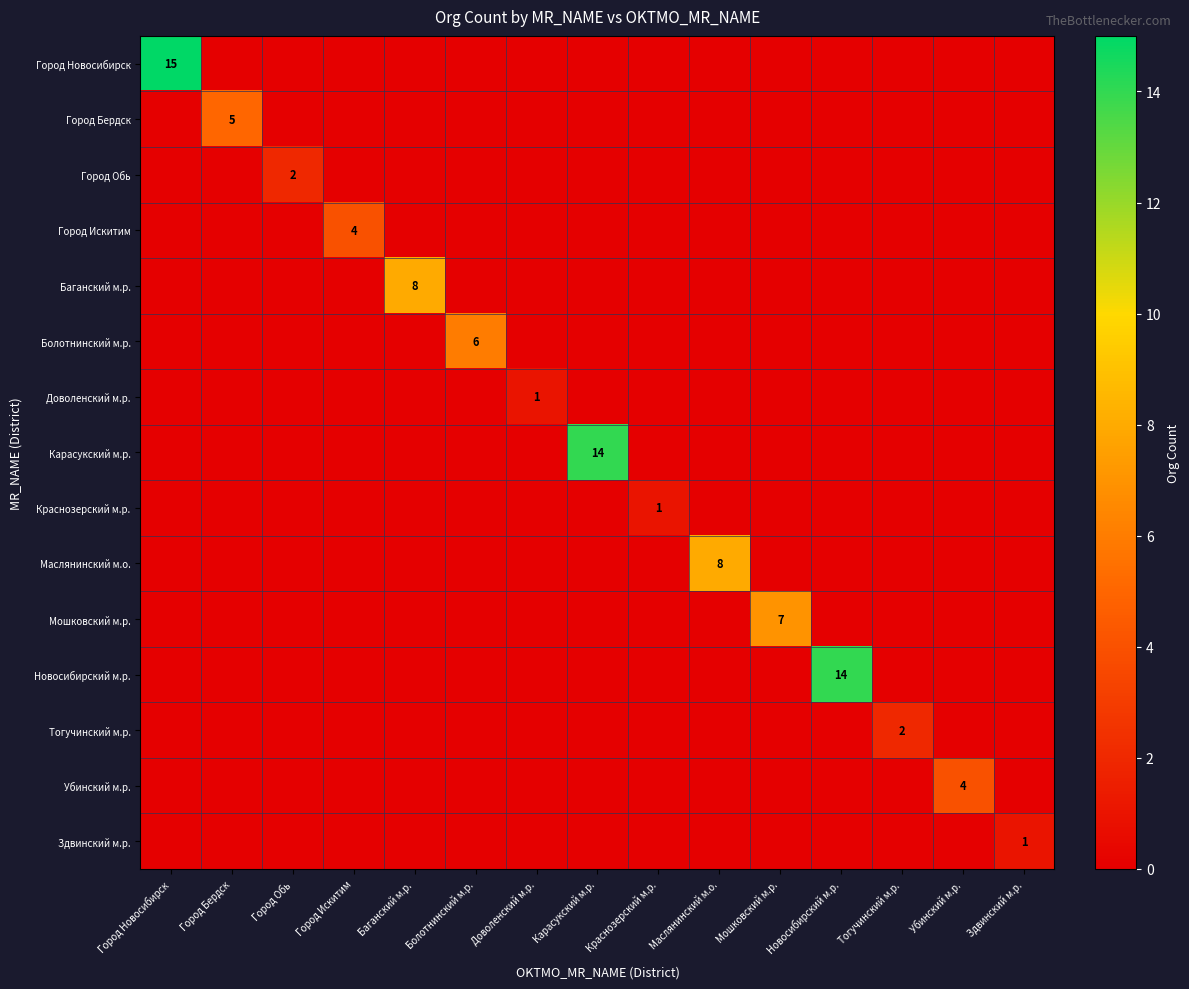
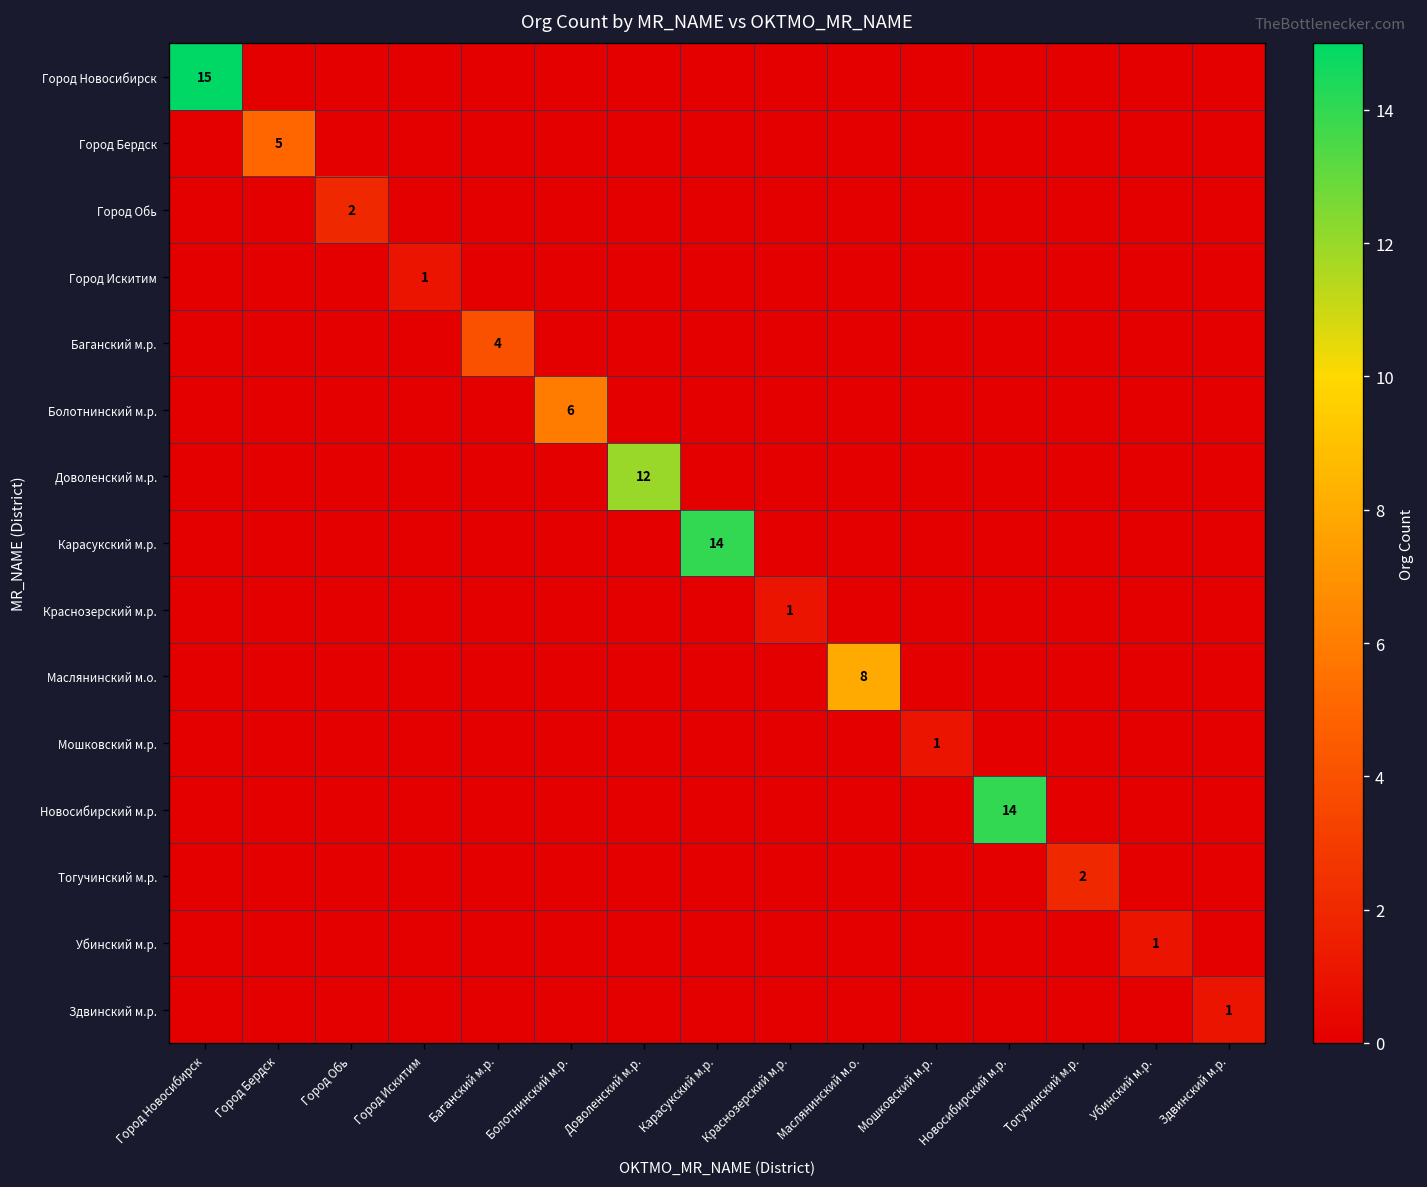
  {
    "Город Новосибирск": {
      "Город Новосибирск": 15
    },
    "Город Бердск": {
      "Город Бердск": 5
    },
    "Город Обь": {
      "Город Обь": 2
    },
    "Город Искитим": {
-     "Город Искитим": 4
+     "Город Искитим": 1
    },
    "Баганский м.р.": {
-     "Баганский м.р.": 8
+     "Баганский м.р.": 4
    },
    "Болотнинский м.р.": {
      "Болотнинский м.р.": 6
    },
    "Доволенский м.р.": {
-     "Доволенский м.р.": 1
+     "Доволенский м.р.": 12
    },
    "Карасукский м.р.": {
      "Карасукский м.р.": 14
    },
    "Краснозерский м.р.": {
      "Краснозерский м.р.": 1
    },
    "Маслянинский м.о.": {
      "Маслянинский м.о.": 8
    },
    "Мошковский м.р.": {
-     "Мошковский м.р.": 7
+     "Мошковский м.р.": 1
    },
    "Новосибирский м.р.": {
      "Новосибирский м.р.": 14
    },
    "Тогучинский м.р.": {
      "Тогучинский м.р.": 2
    },
    "Убинский м.р.": {
-     "Убинский м.р.": 4
+     "Убинский м.р.": 1
    },
    "Здвинский м.р.": {
      "Здвинский м.р.": 1
    }
  }
